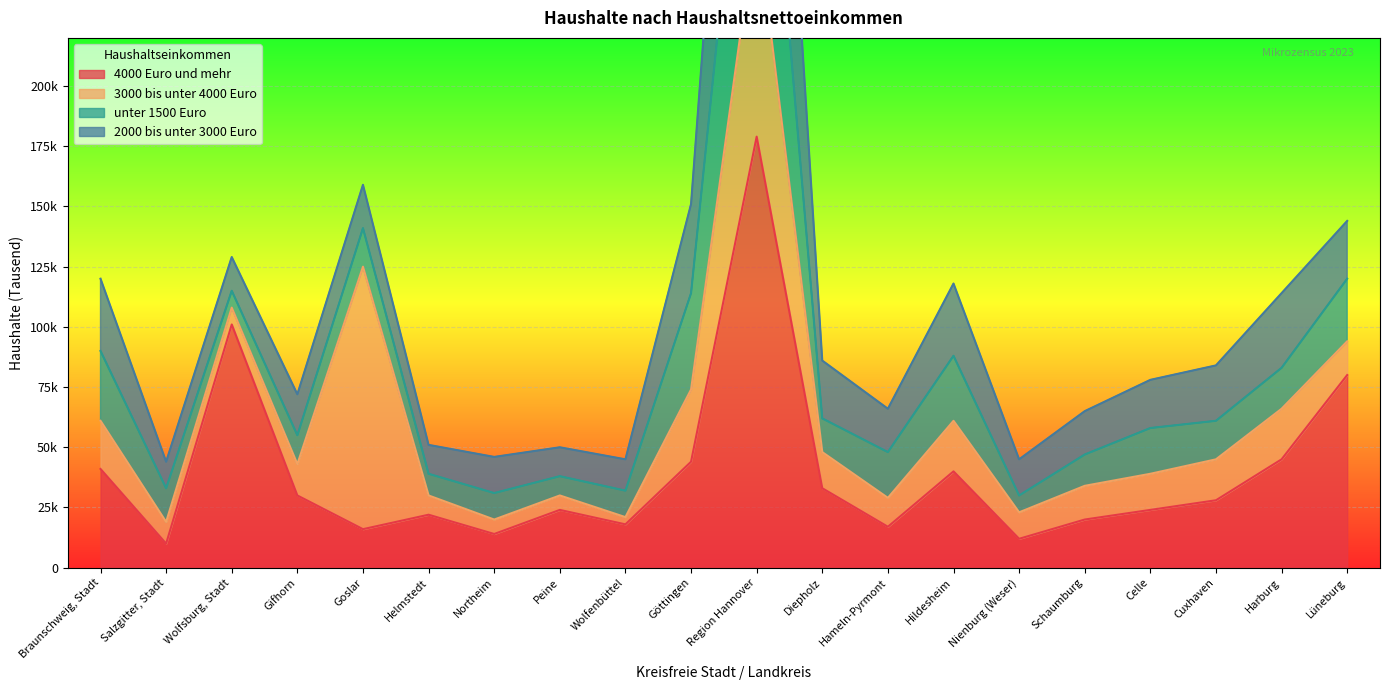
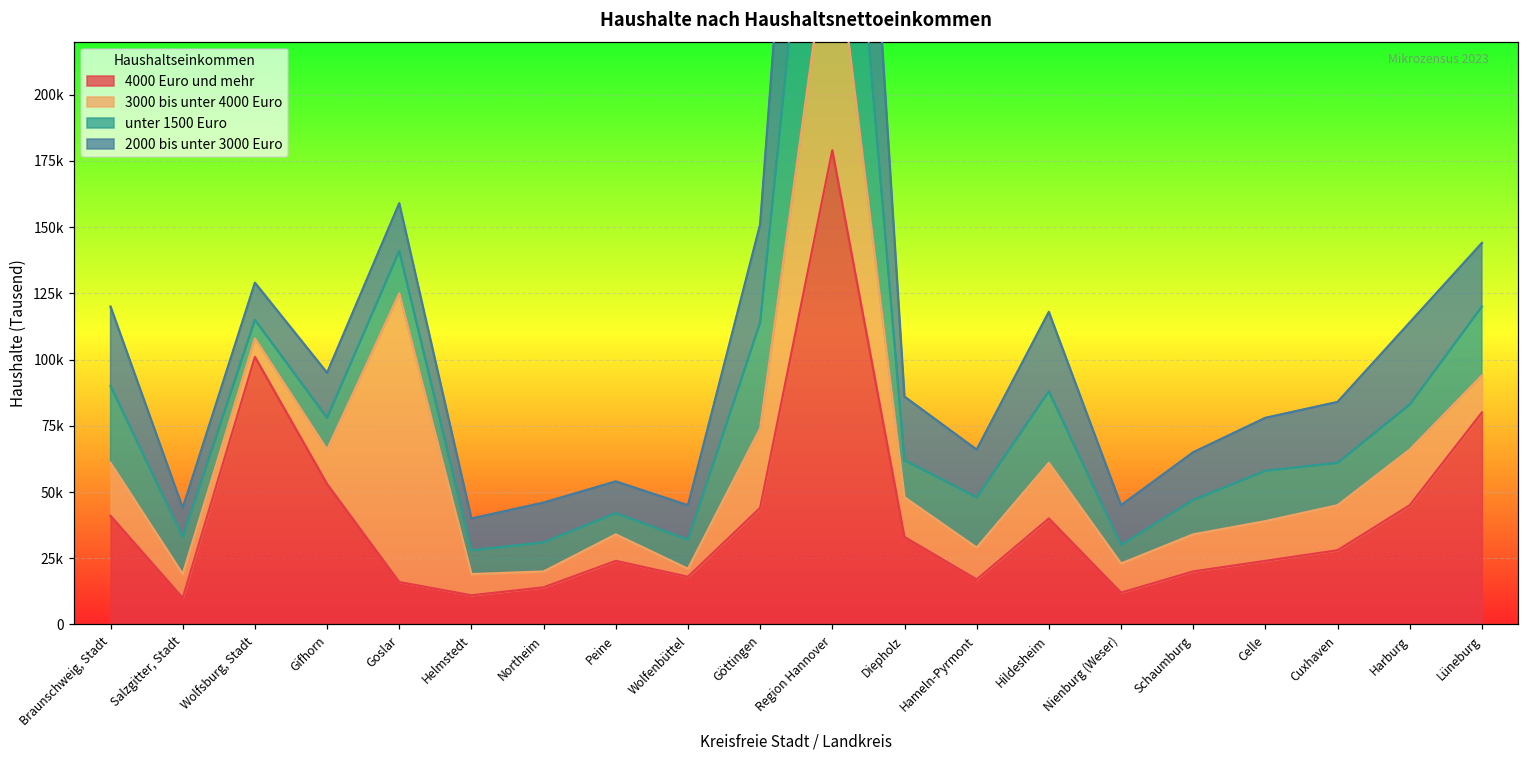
  {
    "4000 Euro und mehr": {
      "Braunschweig, Stadt": 41000,
      "Salzgitter, Stadt": 10000,
      "Wolfsburg, Stadt": 101000,
-     "Gifhorn": 30000,
+     "Gifhorn": 53000,
      "Goslar": 16000,
-     "Helmstedt": 22000,
+     "Helmstedt": 11000,
      "Northeim": 14000,
      "Peine": 24000,
      "Wolfenbüttel": 18000,
      "Göttingen": 44000,
      "Region Hannover": 179000,
      "Diepholz": 33000,
      "Hameln-Pyrmont": 17000,
      "Hildesheim": 40000,
      "Nienburg (Weser)": 12000,
      "Schaumburg": 20000,
      "Celle": 24000,
      "Cuxhaven": 28000,
      "Harburg": 45000,
      "Lüneburg": 80000
    },
    "3000 bis unter 4000 Euro": {
      "Braunschweig, Stadt": 20000,
      "Salzgitter, Stadt": 9000,
      "Wolfsburg, Stadt": 7000,
      "Gifhorn": 13000,
      "Goslar": 109000,
      "Helmstedt": 8000,
      "Northeim": 6000,
-     "Peine": 6000,
+     "Peine": 10000,
      "Wolfenbüttel": 3000,
      "Göttingen": 30000,
      "Diepholz": 15000,
      "Hameln-Pyrmont": 12000,
      "Hildesheim": 21000,
      "Nienburg (Weser)": 11000,
      "Schaumburg": 14000,
      "Celle": 15000,
      "Cuxhaven": 17000,
      "Harburg": 21000,
      "Lüneburg": 14000
    }
  }
